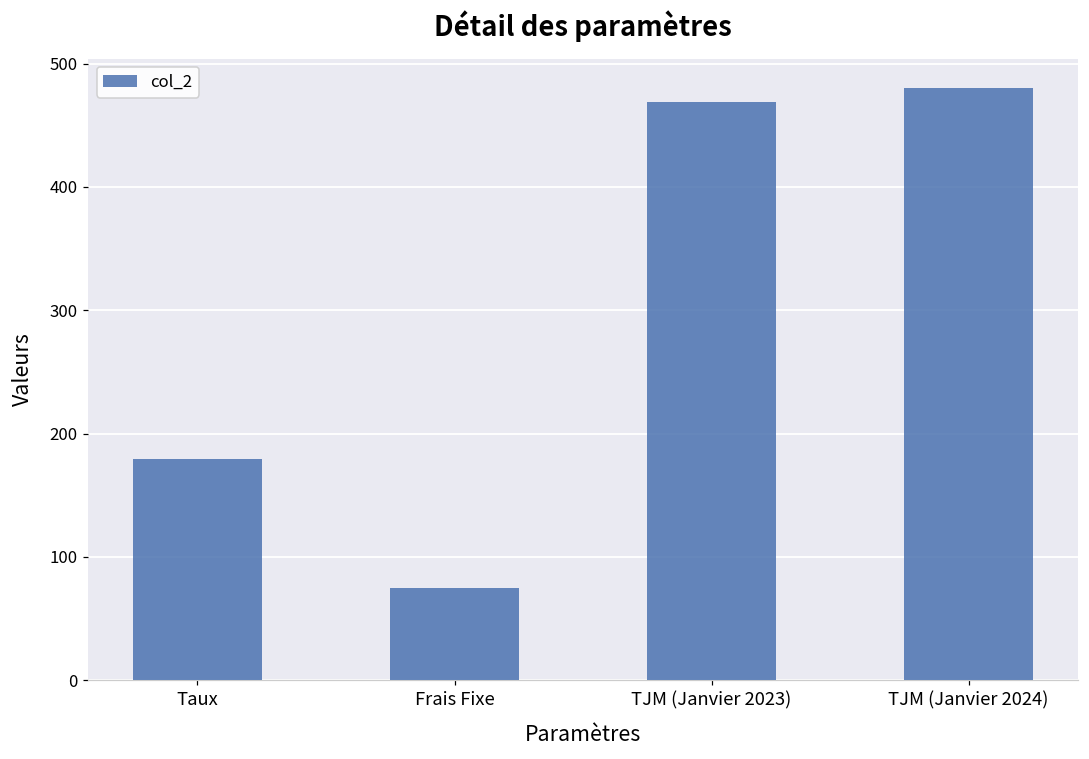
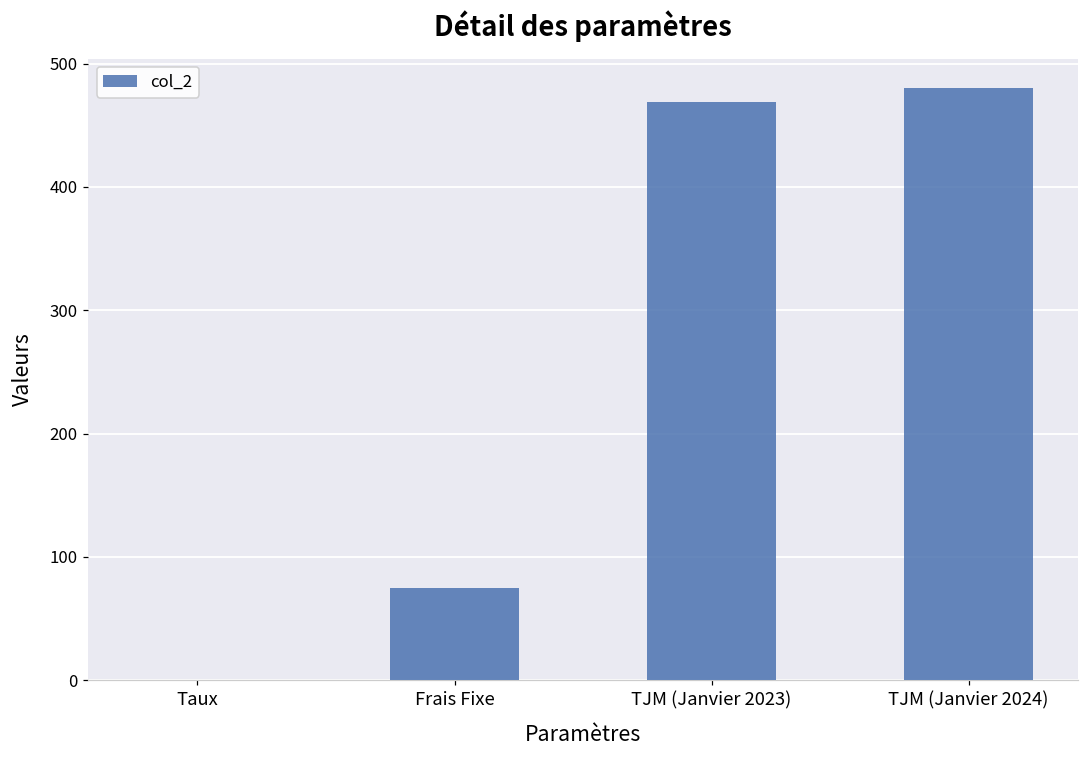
  {
-   "Taux": 180,
+   "Taux": 0,
    "Frais Fixe": 75,
    "TJM (Janvier 2023)": 469,
    "TJM (Janvier 2024)": 480
  }
